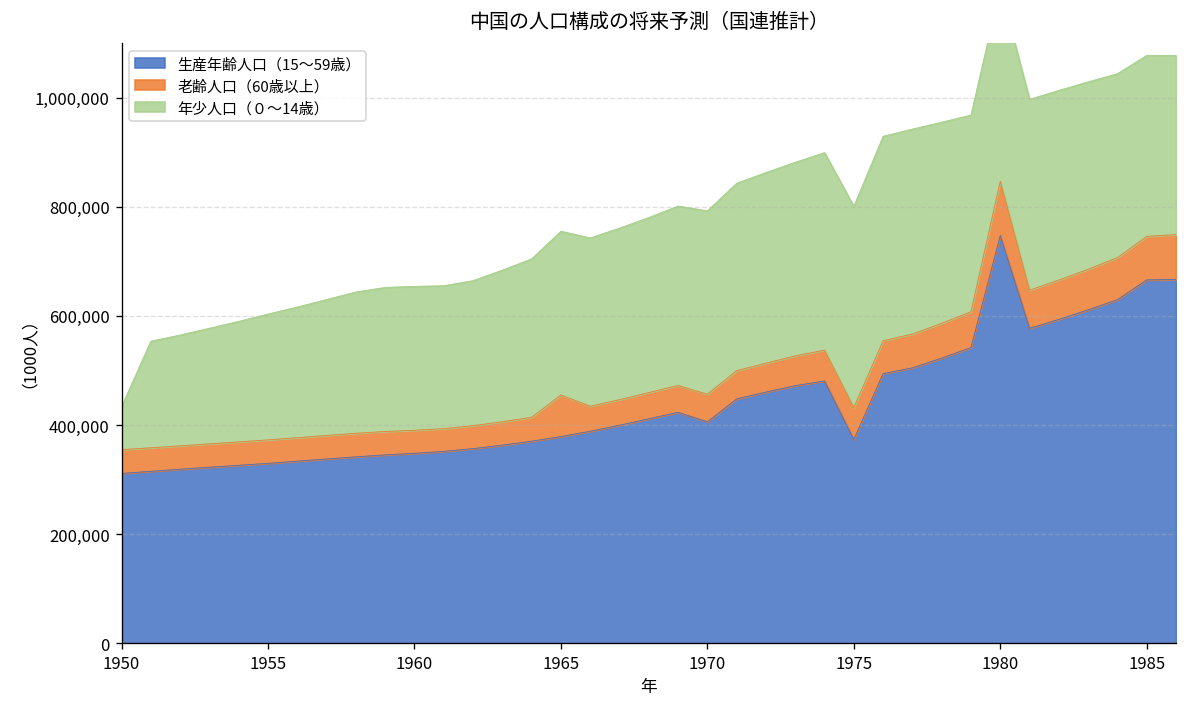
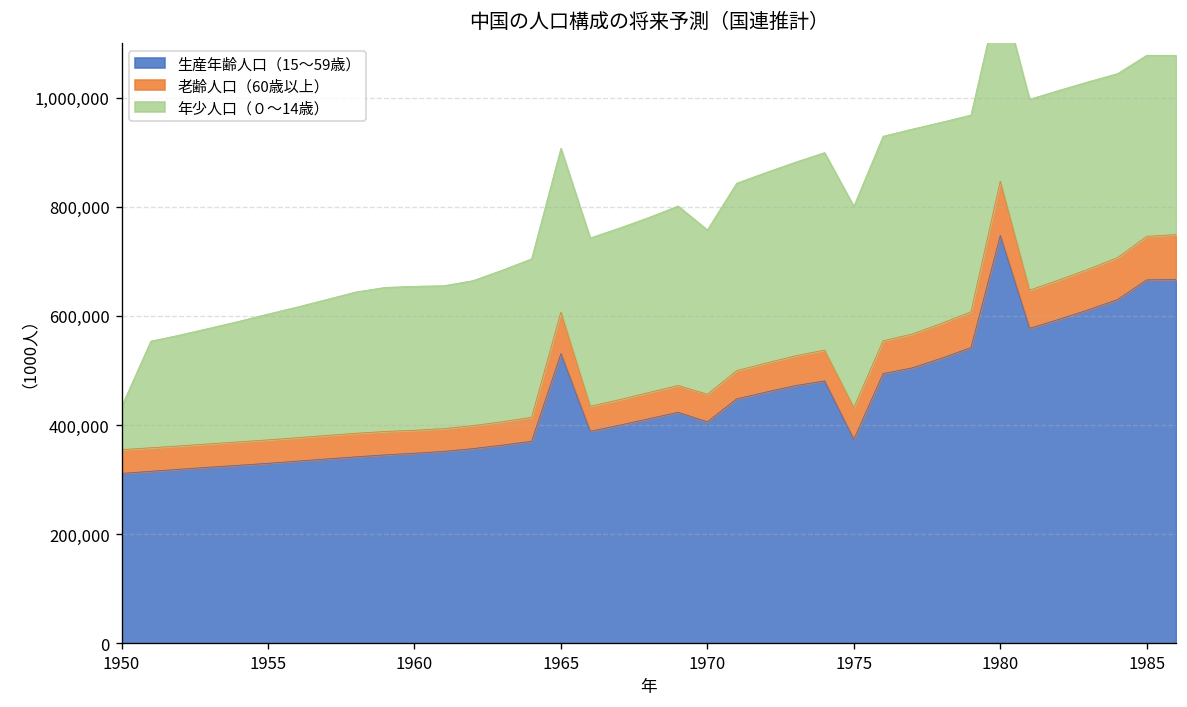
  {
    "生産年齢人口（15～59歳）": {
      "1950": "310,000",
      "1955": "330,000",
      "1960": "350,000",
-     "1965": "380,000",
+     "1965": "530,000",
      "1970": "410,000",
      "1975": "370,000",
      "1980": "750,000",
      "1985": "670,000"
    },
    "老齢人口（60歳以上）": {
      "1950": "40,000",
      "1955": "40,000",
      "1960": "40,000",
      "1965": "80,000",
      "1970": "50,000",
      "1975": "60,000",
      "1980": "100,000",
      "1985": "80,000"
    },
    "年少人口（０～14歳）": {
      "1950": "80,000",
      "1955": "230,000",
      "1960": "260,000",
      "1965": "300,000",
-     "1970": "340,000",
+     "1970": "300,000",
      "1975": "370,000",
      "1985": "330,000"
    }
  }
